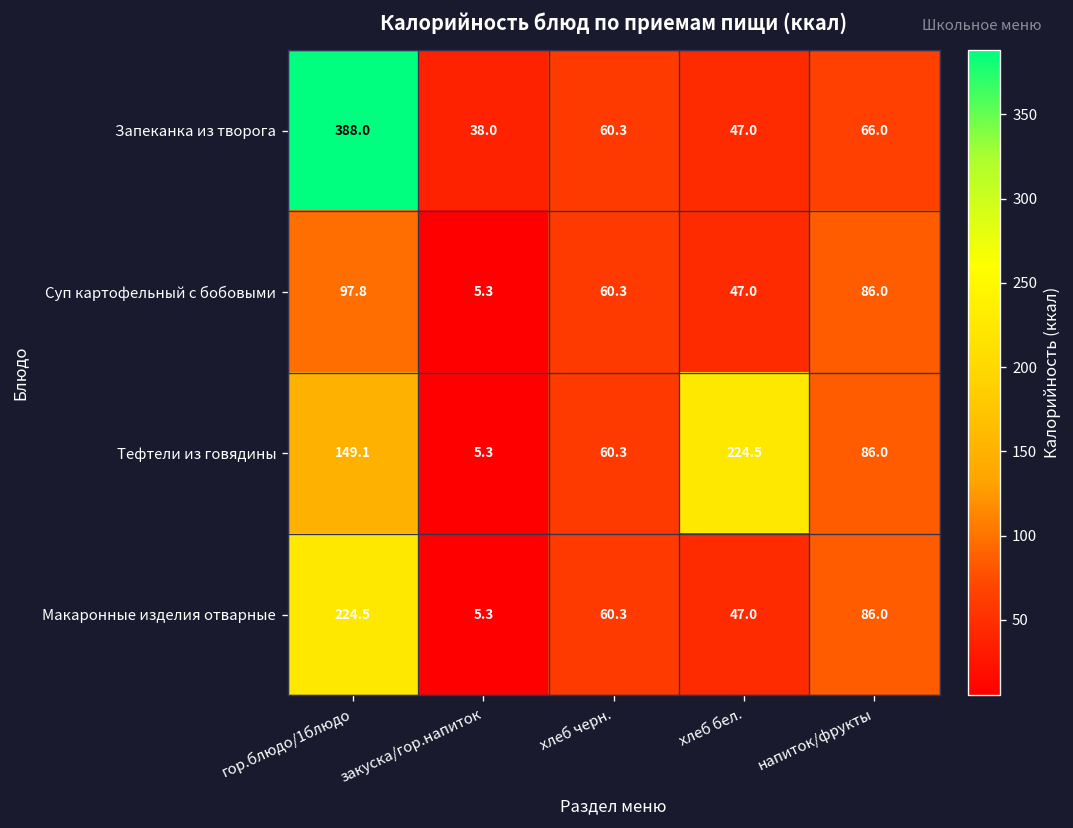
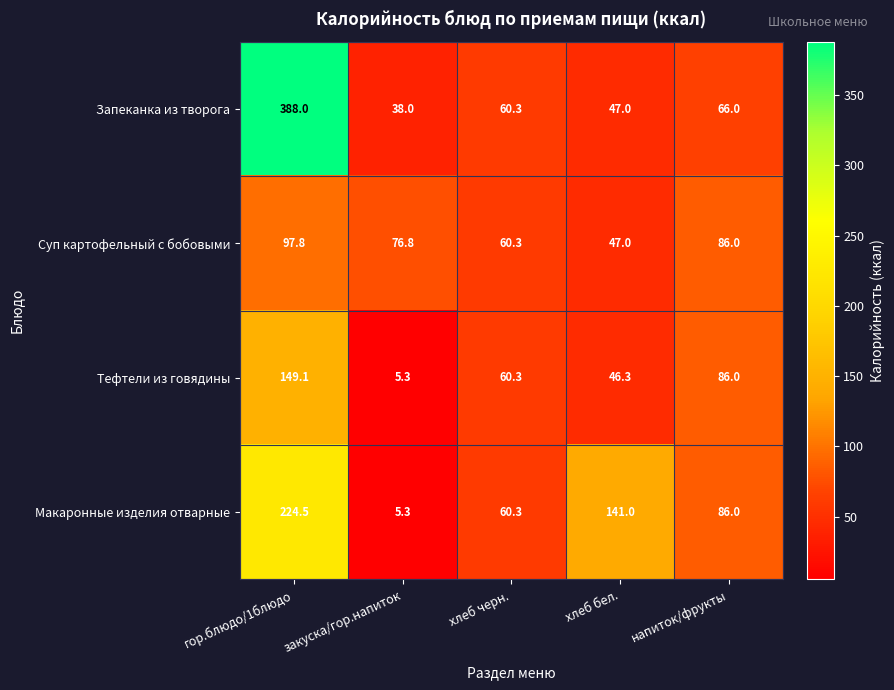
  {
    "Запеканка из творога": {
      "гор.блюдо/1блюдо": 388.0,
      "закуска/гор.напиток": 38.0,
      "хлеб черн.": 60.3,
      "хлеб бел.": 47.0,
      "напиток/фрукты": 66.0
    },
    "Суп картофельный с бобовыми": {
      "гор.блюдо/1блюдо": 97.8,
-     "закуска/гор.напиток": 5.3,
+     "закуска/гор.напиток": 76.8,
      "хлеб черн.": 60.3,
      "хлеб бел.": 47.0,
      "напиток/фрукты": 86.0
    },
    "Тефтели из говядины": {
      "гор.блюдо/1блюдо": 149.1,
      "закуска/гор.напиток": 5.3,
      "хлеб черн.": 60.3,
-     "хлеб бел.": 224.5,
+     "хлеб бел.": 46.3,
      "напиток/фрукты": 86.0
    },
    "Макаронные изделия отварные": {
      "гор.блюдо/1блюдо": 224.5,
      "закуска/гор.напиток": 5.3,
      "хлеб черн.": 60.3,
-     "хлеб бел.": 47.0,
+     "хлеб бел.": 141.0,
      "напиток/фрукты": 86.0
    }
  }
